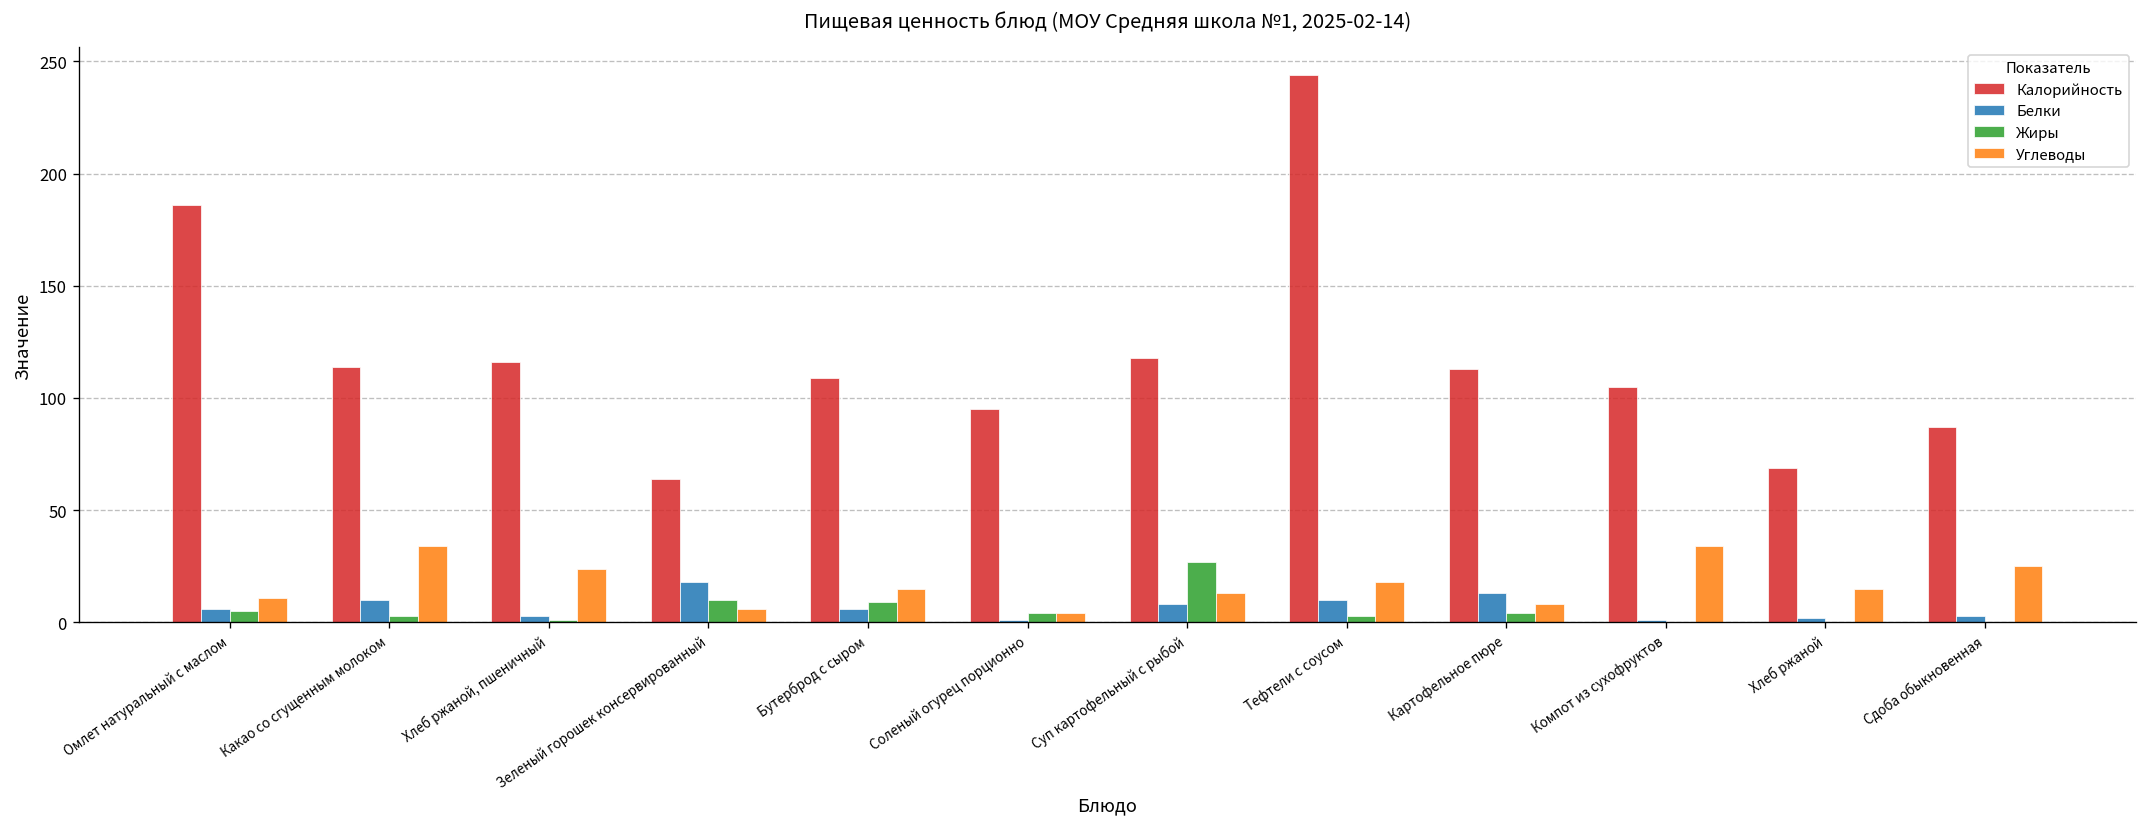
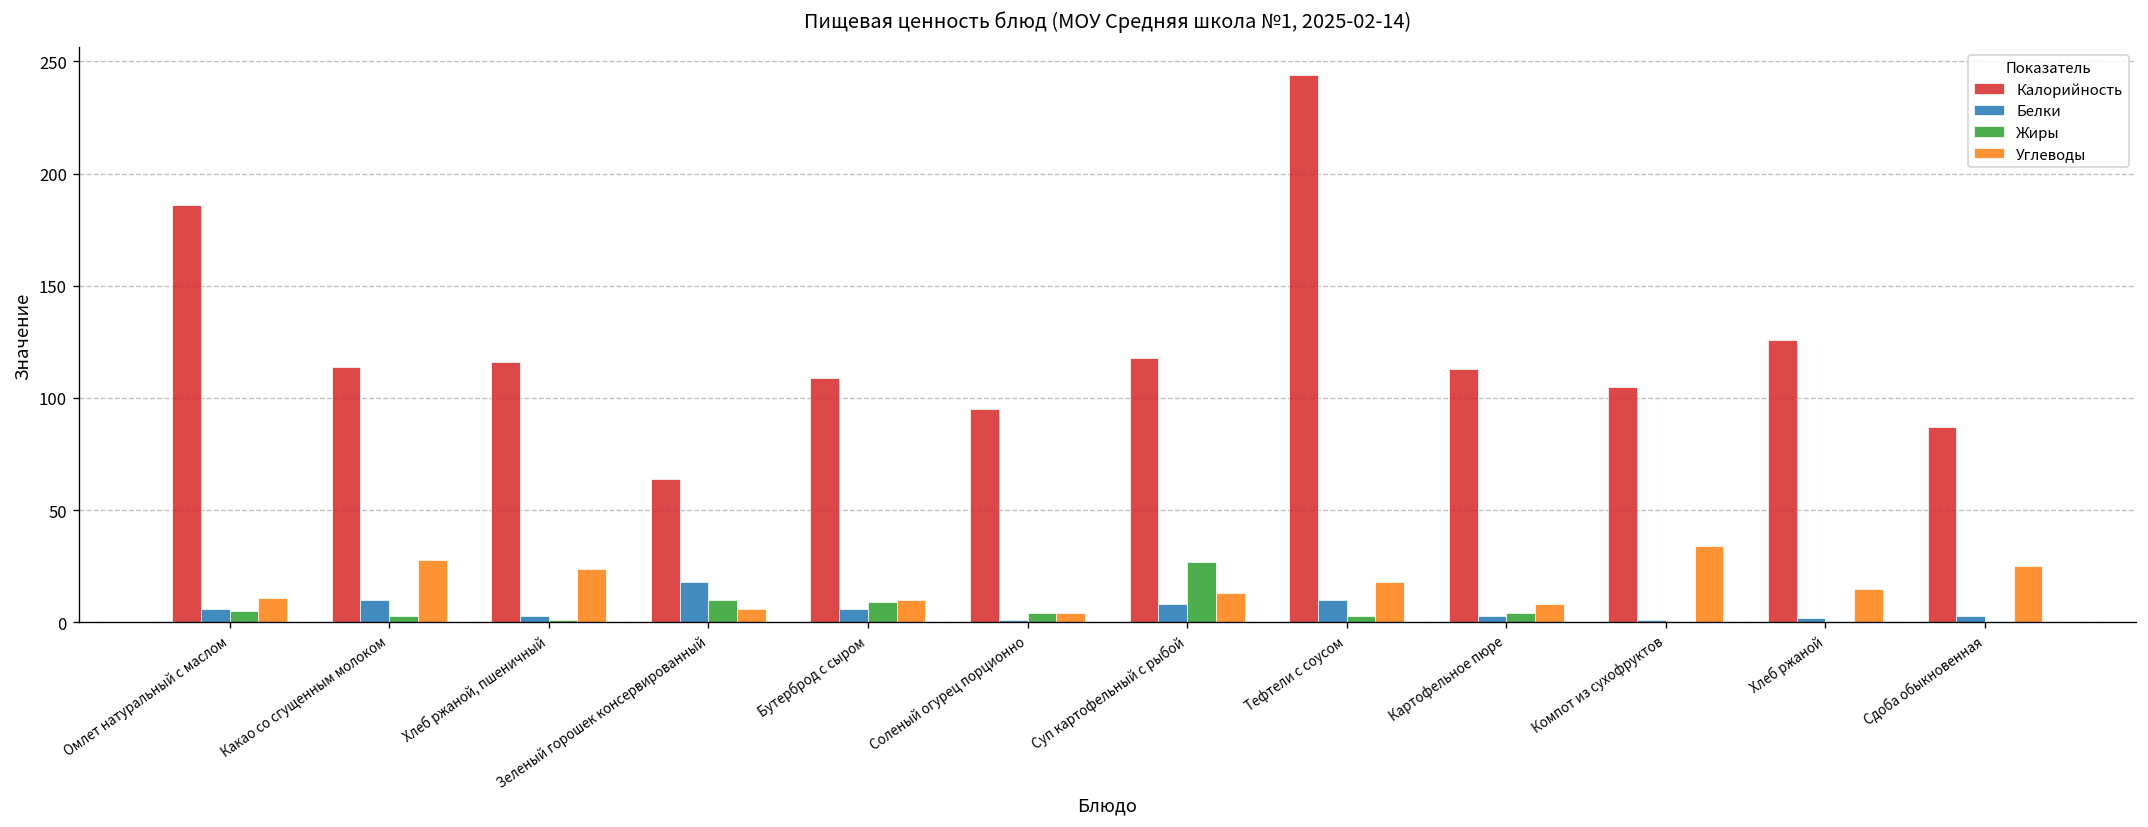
  {
    "Калорийность": {
      "Омлет натуральный с маслом": 186,
      "Какао со сгущенным молоком": 114,
      "Хлеб ржаной, пшеничный": 116,
      "Зеленый горошек консервированный": 64,
      "Бутерброд с сыром": 109,
      "Соленый огурец порционно": 95,
      "Суп картофельный с рыбой": 118,
      "Тефтели с соусом": 244,
      "Картофельное пюре": 113,
      "Компот из сухофруктов": 105,
-     "Хлеб ржаной": 69,
+     "Хлеб ржаной": 126,
      "Сдоба обыкновенная": 87
    },
    "Белки": {
      "Омлет натуральный с маслом": 6,
      "Какао со сгущенным молоком": 10,
      "Хлеб ржаной, пшеничный": 3,
      "Зеленый горошек консервированный": 18,
      "Бутерброд с сыром": 6,
      "Суп картофельный с рыбой": 8,
      "Тефтели с соусом": 10,
-     "Картофельное пюре": 13,
+     "Картофельное пюре": 3,
      "Хлеб ржаной": 2,
      "Сдоба обыкновенная": 3
    },
    "Жиры": {
      "Омлет натуральный с маслом": 5,
      "Какао со сгущенным молоком": 3,
      "Зеленый горошек консервированный": 10,
      "Бутерброд с сыром": 9,
      "Соленый огурец порционно": 4,
      "Суп картофельный с рыбой": 27,
      "Тефтели с соусом": 3,
      "Картофельное пюре": 4,
      "Компот из сухофруктов": 0,
      "Хлеб ржаной": 0,
      "Сдоба обыкновенная": 0
    },
    "Углеводы": {
      "Омлет натуральный с маслом": 11,
-     "Какао со сгущенным молоком": 34,
+     "Какао со сгущенным молоком": 28,
      "Хлеб ржаной, пшеничный": 24,
      "Зеленый горошек консервированный": 6,
-     "Бутерброд с сыром": 15,
+     "Бутерброд с сыром": 10,
      "Соленый огурец порционно": 4,
      "Суп картофельный с рыбой": 13,
      "Тефтели с соусом": 18,
      "Картофельное пюре": 8,
      "Компот из сухофруктов": 34,
      "Хлеб ржаной": 15,
      "Сдоба обыкновенная": 25
    }
  }
